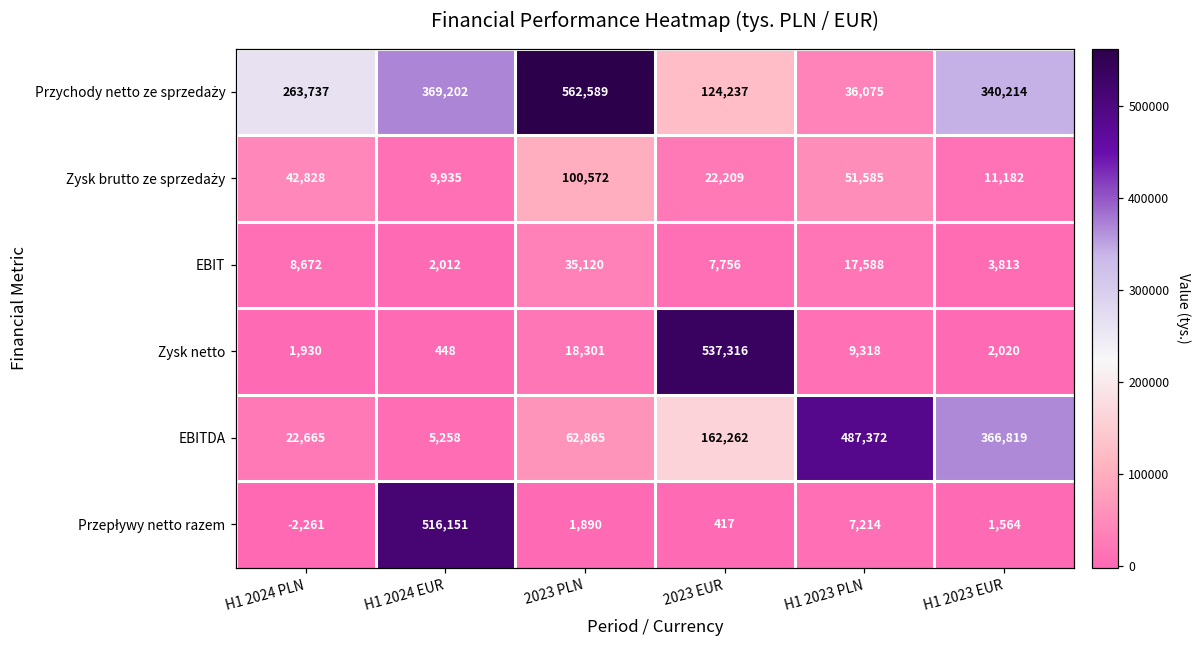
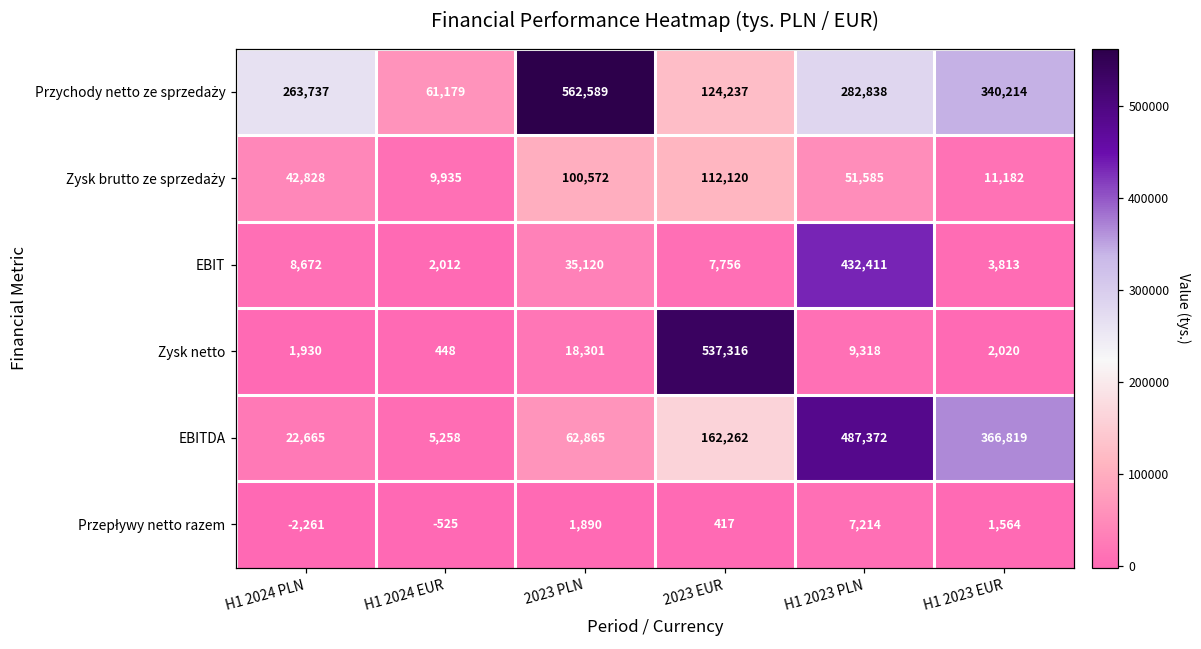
  {
    "Przychody netto ze sprzedaży": {
      "H1 2024 PLN": "263,737",
-     "H1 2024 EUR": "369,202",
+     "H1 2024 EUR": "61,179",
      "2023 PLN": "562,589",
      "2023 EUR": "124,237",
-     "H1 2023 PLN": "36,075",
+     "H1 2023 PLN": "282,838",
      "H1 2023 EUR": "340,214"
    },
    "Zysk brutto ze sprzedaży": {
      "H1 2024 PLN": "42,828",
      "H1 2024 EUR": "9,935",
      "2023 PLN": "100,572",
-     "2023 EUR": "22,209",
+     "2023 EUR": "112,120",
      "H1 2023 PLN": "51,585",
      "H1 2023 EUR": "11,182"
    },
    "EBIT": {
      "H1 2024 PLN": "8,672",
      "H1 2024 EUR": "2,012",
      "2023 PLN": "35,120",
      "2023 EUR": "7,756",
-     "H1 2023 PLN": "17,588",
+     "H1 2023 PLN": "432,411",
      "H1 2023 EUR": "3,813"
    },
    "Zysk netto": {
      "H1 2024 PLN": "1,930",
      "H1 2024 EUR": "448",
      "2023 PLN": "18,301",
      "2023 EUR": "537,316",
      "H1 2023 PLN": "9,318",
      "H1 2023 EUR": "2,020"
    },
    "EBITDA": {
      "H1 2024 PLN": "22,665",
      "H1 2024 EUR": "5,258",
      "2023 PLN": "62,865",
      "2023 EUR": "162,262",
      "H1 2023 PLN": "487,372",
      "H1 2023 EUR": "366,819"
    },
    "Przepływy netto razem": {
      "H1 2024 PLN": "-2,261",
-     "H1 2024 EUR": "516,151",
+     "H1 2024 EUR": "-525",
      "2023 PLN": "1,890",
      "2023 EUR": "417",
      "H1 2023 PLN": "7,214",
      "H1 2023 EUR": "1,564"
    }
  }
